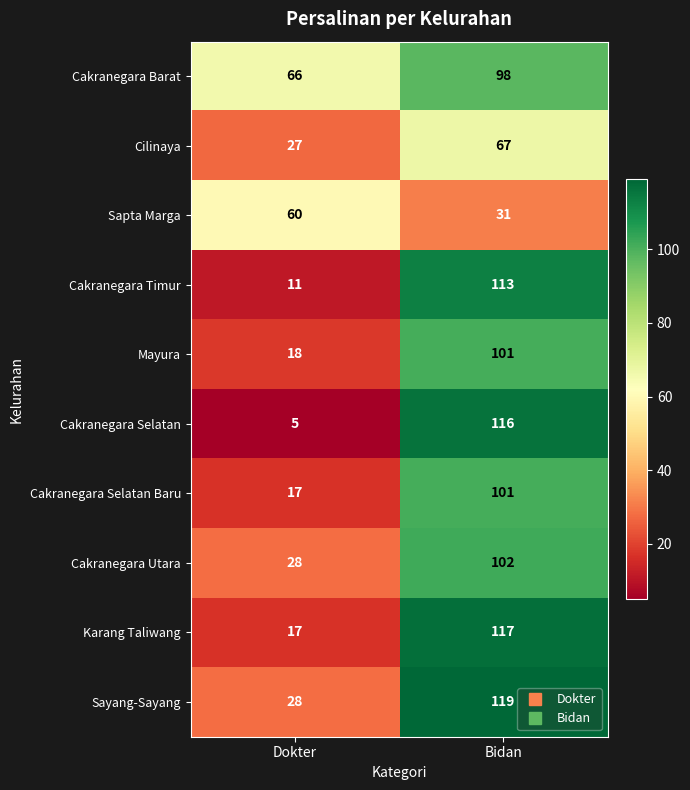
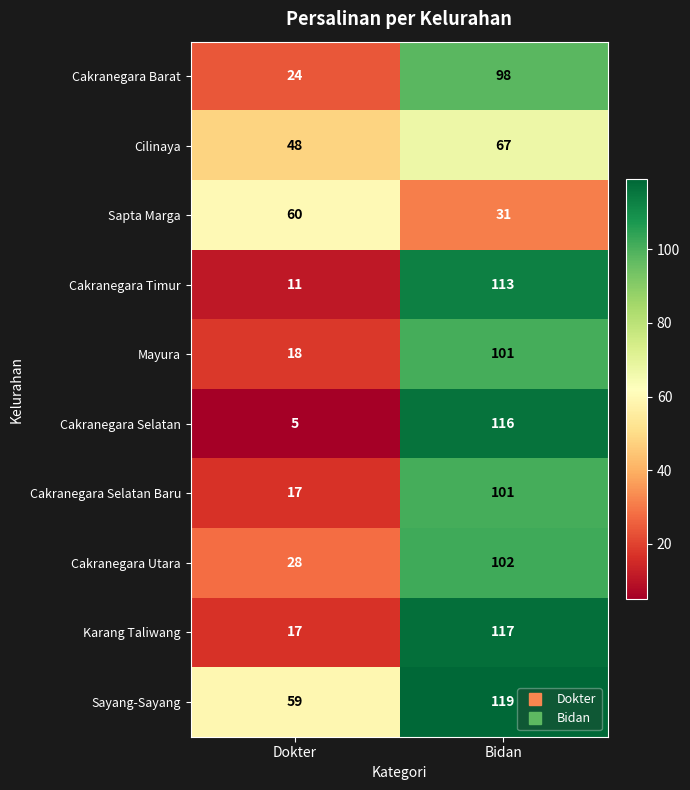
  {
    "Cakranegara Barat": {
-     "Dokter": 66,
+     "Dokter": 24,
      "Bidan": 98
    },
    "Cilinaya": {
-     "Dokter": 27,
+     "Dokter": 48,
      "Bidan": 67
    },
    "Sapta Marga": {
      "Dokter": 60,
      "Bidan": 31
    },
    "Cakranegara Timur": {
      "Dokter": 11,
      "Bidan": 113
    },
    "Mayura": {
      "Dokter": 18,
      "Bidan": 101
    },
    "Cakranegara Selatan": {
      "Dokter": 5,
      "Bidan": 116
    },
    "Cakranegara Selatan Baru": {
      "Dokter": 17,
      "Bidan": 101
    },
    "Cakranegara Utara": {
      "Dokter": 28,
      "Bidan": 102
    },
    "Karang Taliwang": {
      "Dokter": 17,
      "Bidan": 117
    },
    "Sayang-Sayang": {
-     "Dokter": 28,
+     "Dokter": 59,
      "Bidan": 119
    }
  }
